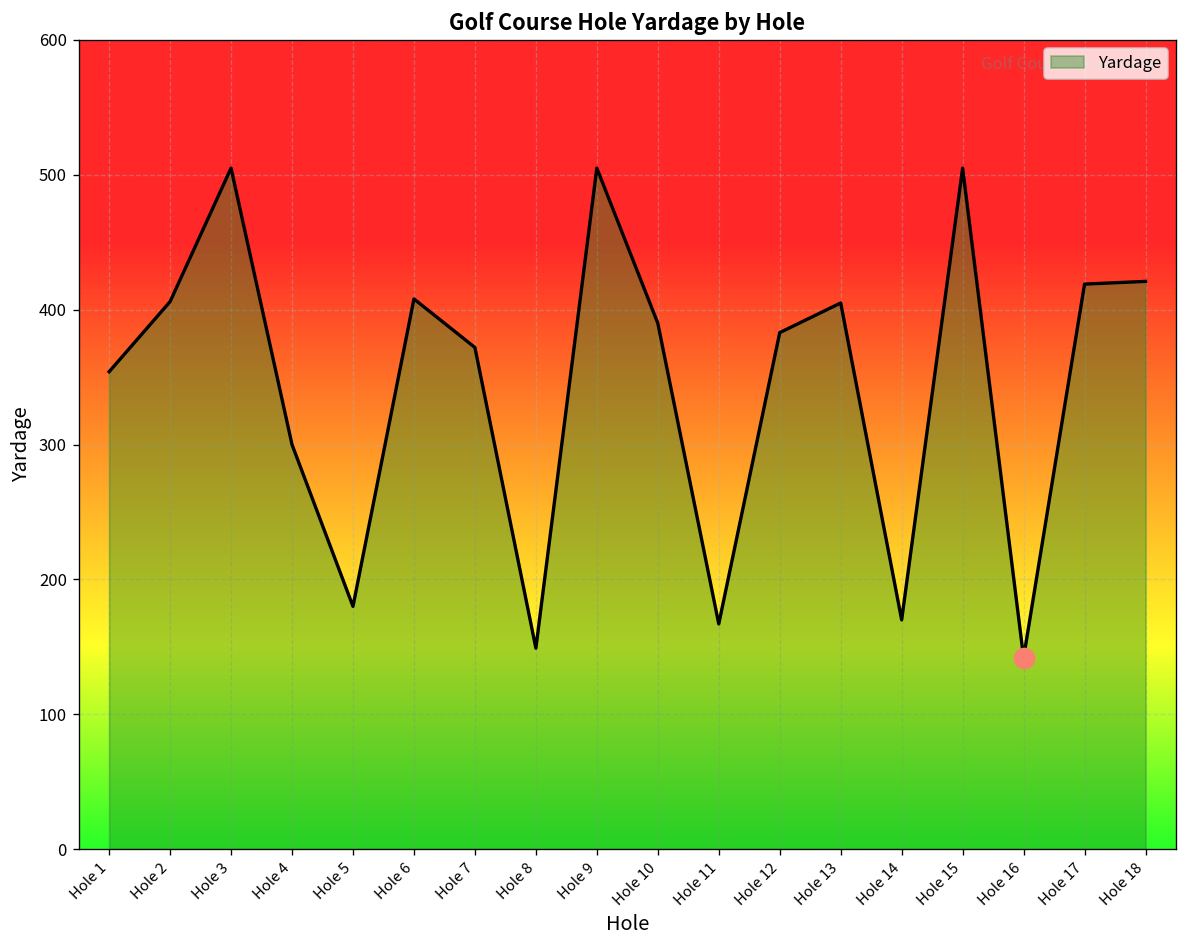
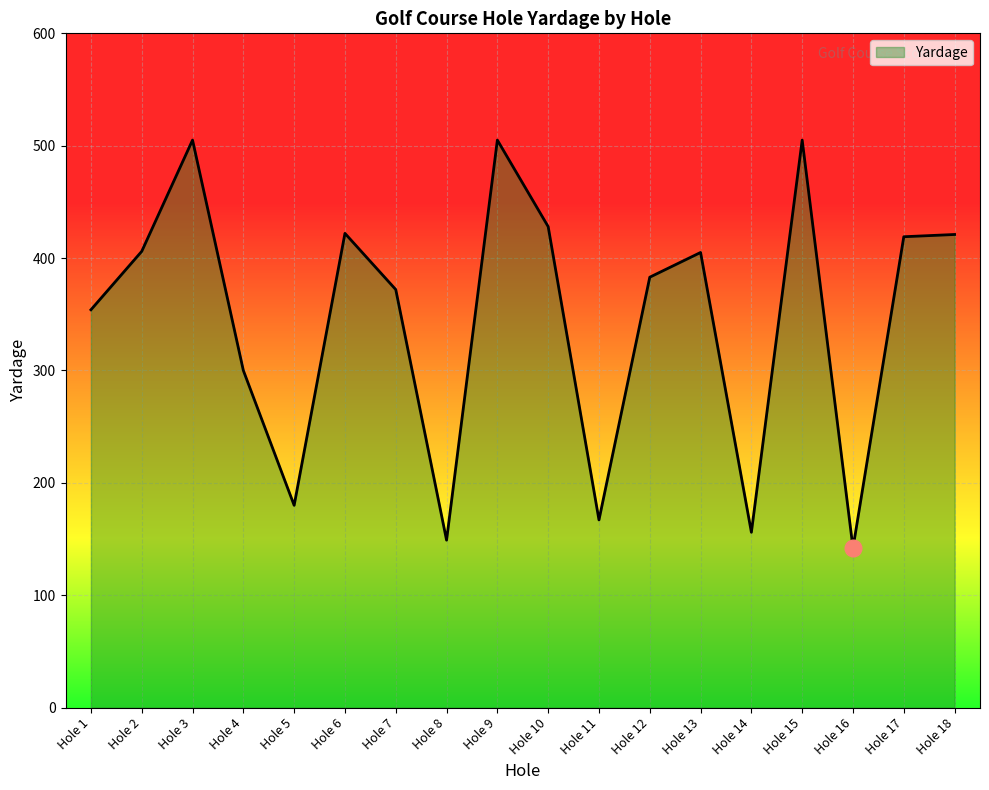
  {
    "Yardage": {
      "Hole 1": 354,
      "Hole 2": 406,
      "Hole 3": 505,
      "Hole 4": 300,
      "Hole 5": 180,
-     "Hole 6": 408,
+     "Hole 6": 422,
      "Hole 7": 372,
      "Hole 8": 149,
      "Hole 9": 505,
-     "Hole 10": 390,
+     "Hole 10": 428,
      "Hole 11": 167,
      "Hole 12": 383,
      "Hole 13": 405,
-     "Hole 14": 170,
+     "Hole 14": 156,
      "Hole 15": 505,
      "Hole 17": 419,
      "Hole 18": 421
    }
  }
